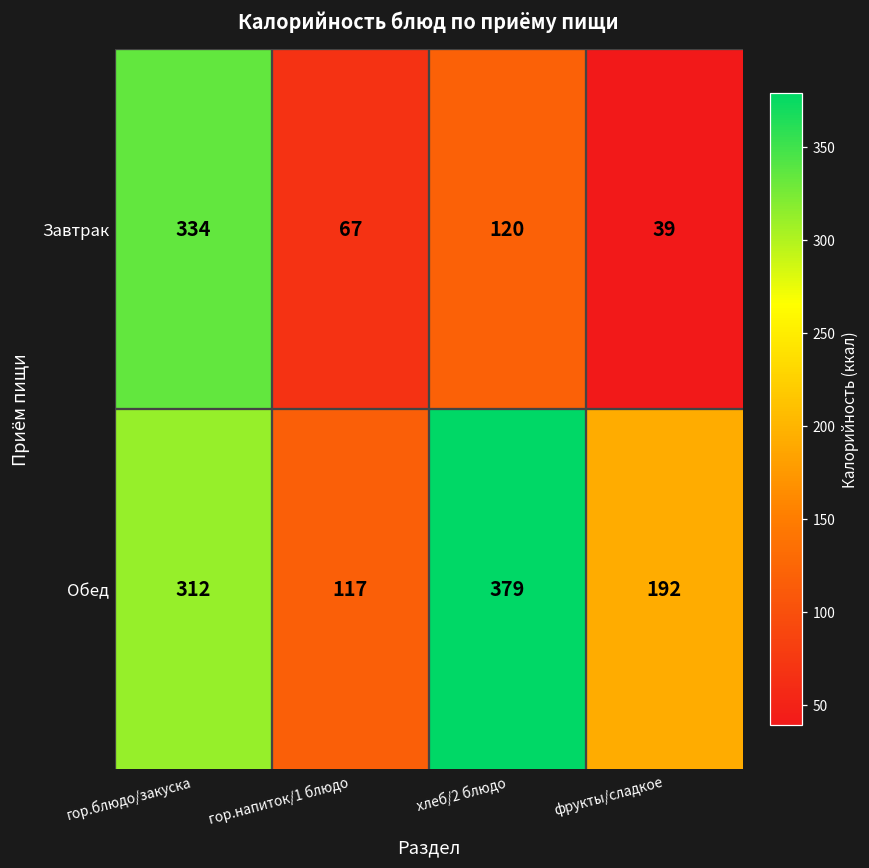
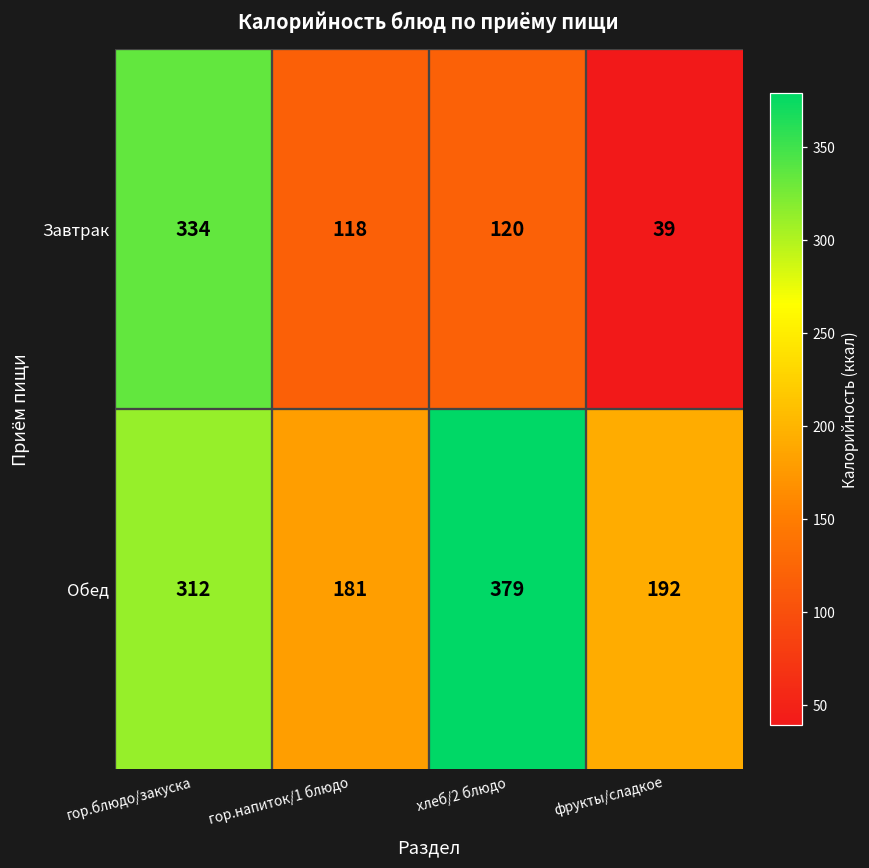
  {
    "Завтрак": {
      "гор.блюдо/закуска": 334,
-     "гор.напиток/1 блюдо": 67,
+     "гор.напиток/1 блюдо": 118,
      "хлеб/2 блюдо": 120,
      "фрукты/сладкое": 39
    },
    "Обед": {
      "гор.блюдо/закуска": 312,
-     "гор.напиток/1 блюдо": 117,
+     "гор.напиток/1 блюдо": 181,
      "хлеб/2 блюдо": 379,
      "фрукты/сладкое": 192
    }
  }
